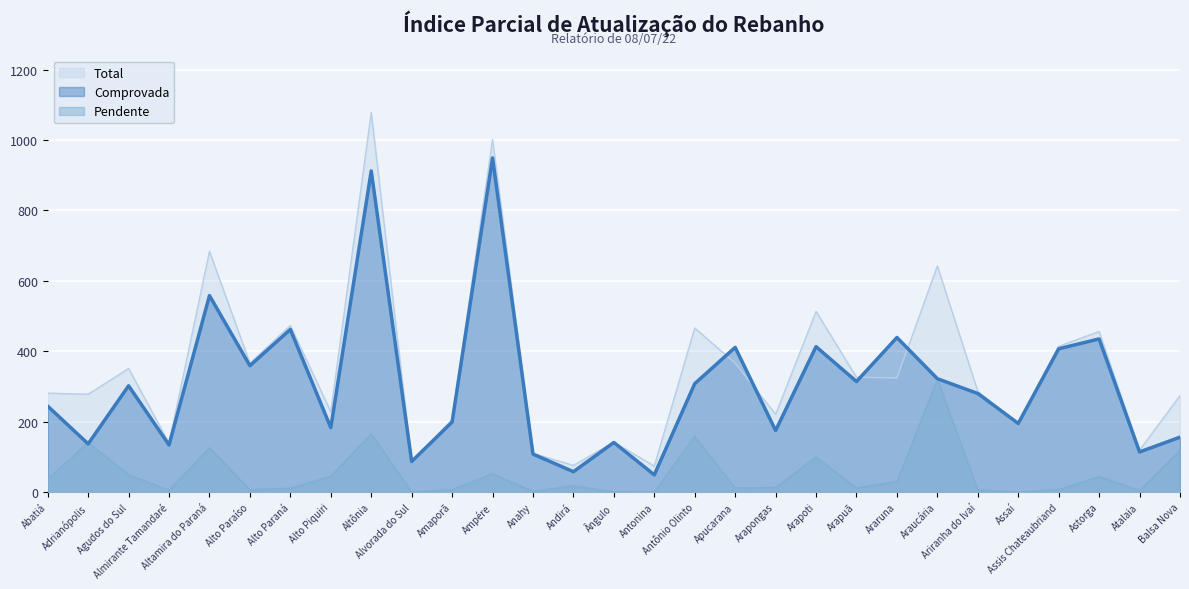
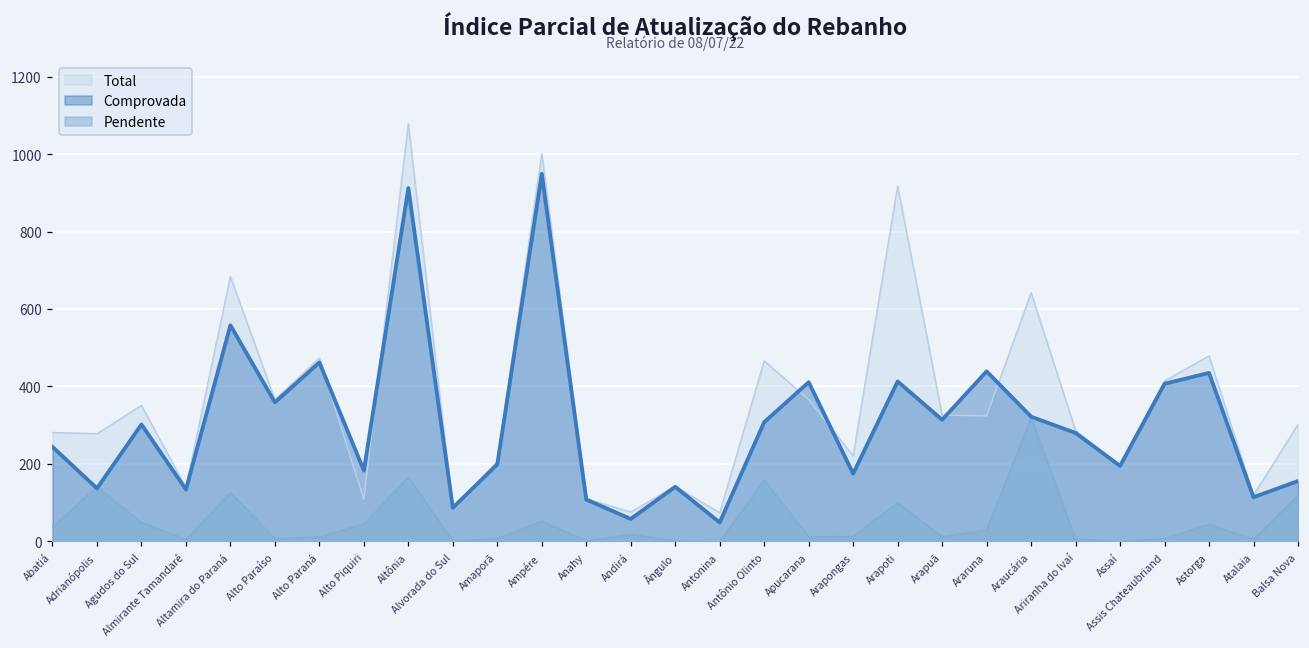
  {
    "Total": {
      "Abatiá": 280,
      "Adrianópolis": 280,
      "Agudos do Sul": 350,
      "Altamira do Paraná": 680,
      "Alto Paraná": 470,
-     "Alto Piquiri": 230,
+     "Alto Piquiri": 110,
      "Altônia": 1080,
      "Ampére": 1000,
      "Andirá": 80,
      "Antonina": 70,
      "Antônio Olinto": 470,
      "Apucarana": 370,
      "Arapongas": 220,
-     "Arapoti": 510,
+     "Arapoti": 920,
      "Arapuã": 330,
      "Araruna": 320,
      "Araucária": 640,
-     "Astorga": 460,
-     "Balsa Nova": 270
+     "Astorga": 480,
+     "Balsa Nova": 300
    }
  }
